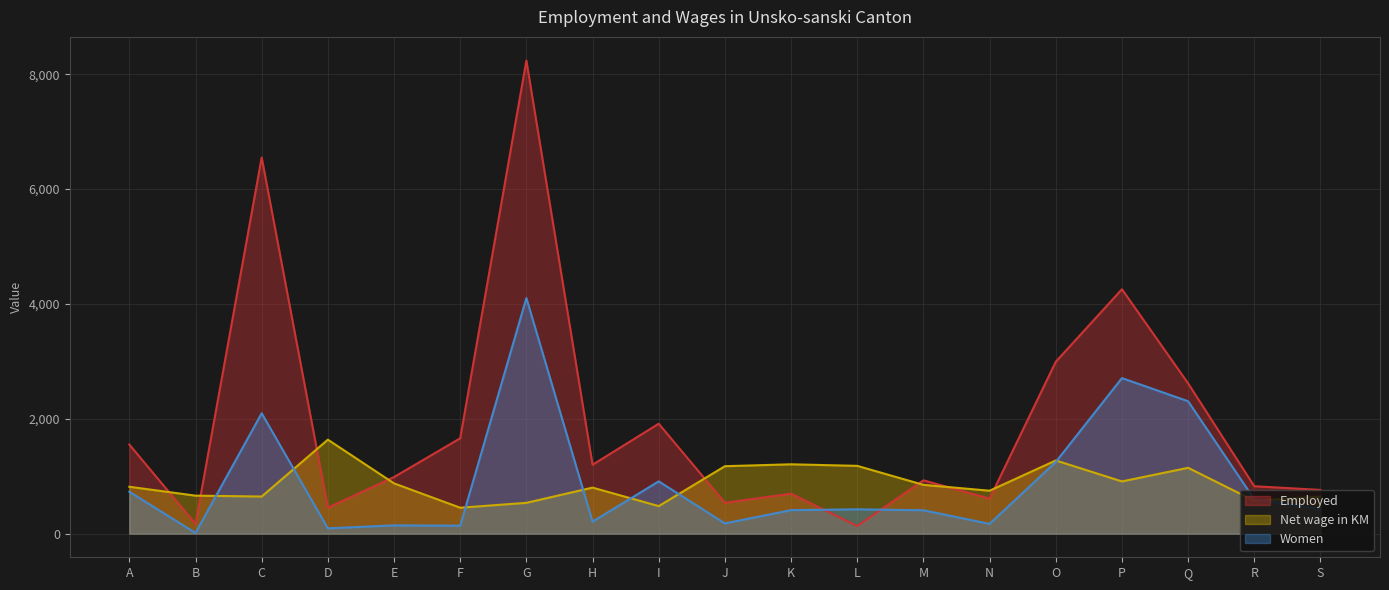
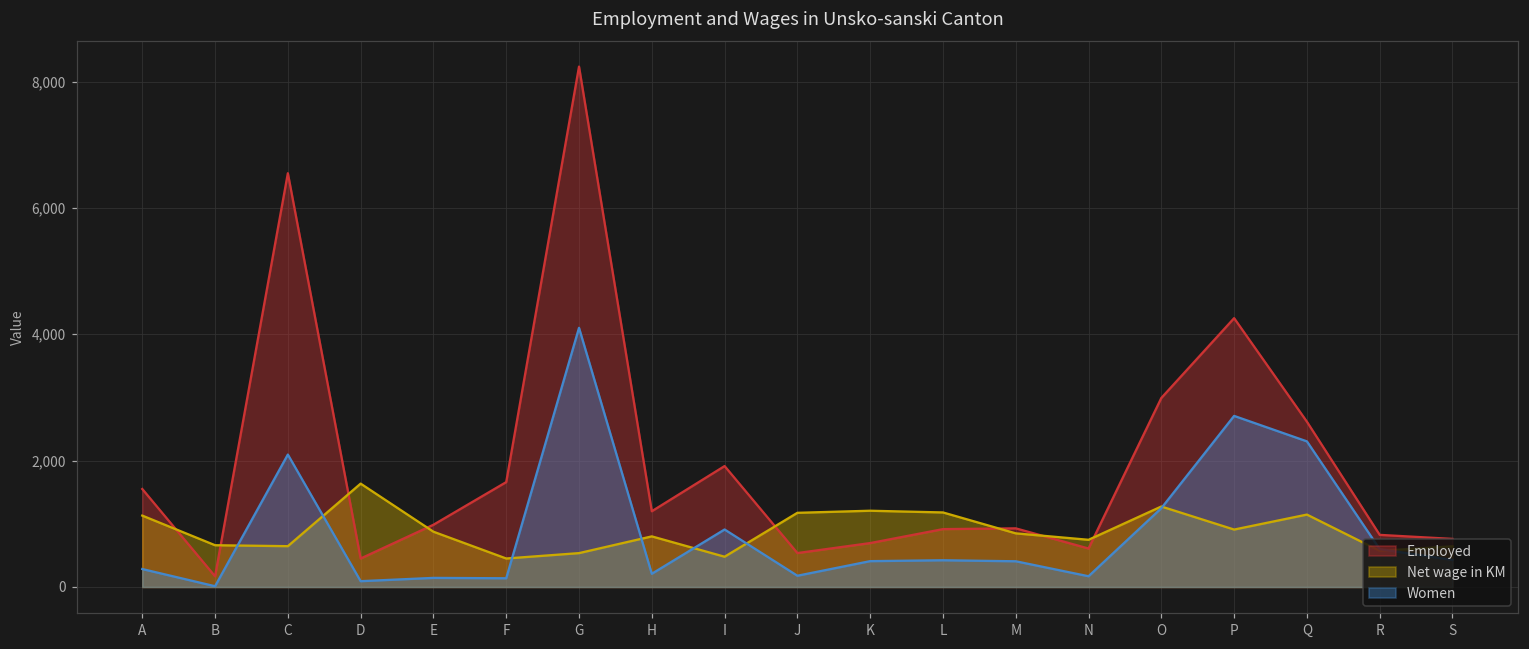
  {
    "Employed": {
      "A": "1,600",
      "B": "200",
      "C": "6,500",
      "D": "500",
      "E": "1,000",
      "F": "1,700",
      "G": "8,200",
      "H": "1,200",
      "I": "1,900",
      "J": "500",
      "K": "700",
-     "L": "100",
+     "L": "900",
      "M": "900",
      "N": "600",
      "O": "3,000",
      "P": "4,300",
      "Q": "2,600",
      "R": "800"
    },
    "Net wage in KM": {
-     "A": "800",
+     "A": "1,100",
      "B": "700",
      "C": "600",
      "D": "1,600",
      "E": "900",
      "F": "500",
      "G": "500",
      "H": "800",
      "I": "500",
      "J": "1,200",
      "K": "1,200",
      "L": "1,200",
      "M": "800",
      "N": "700",
      "P": "900",
      "Q": "1,100"
    },
    "Women": {
-     "A": "700",
+     "A": "300",
      "B": "0",
      "C": "2,100",
      "D": "100",
      "E": "100",
      "F": "100",
      "G": "4,100",
      "H": "200",
      "I": "900",
      "J": "200",
      "K": "400",
      "L": "400",
      "M": "400",
      "N": "200",
      "P": "2,700",
      "Q": "2,300"
    }
  }
